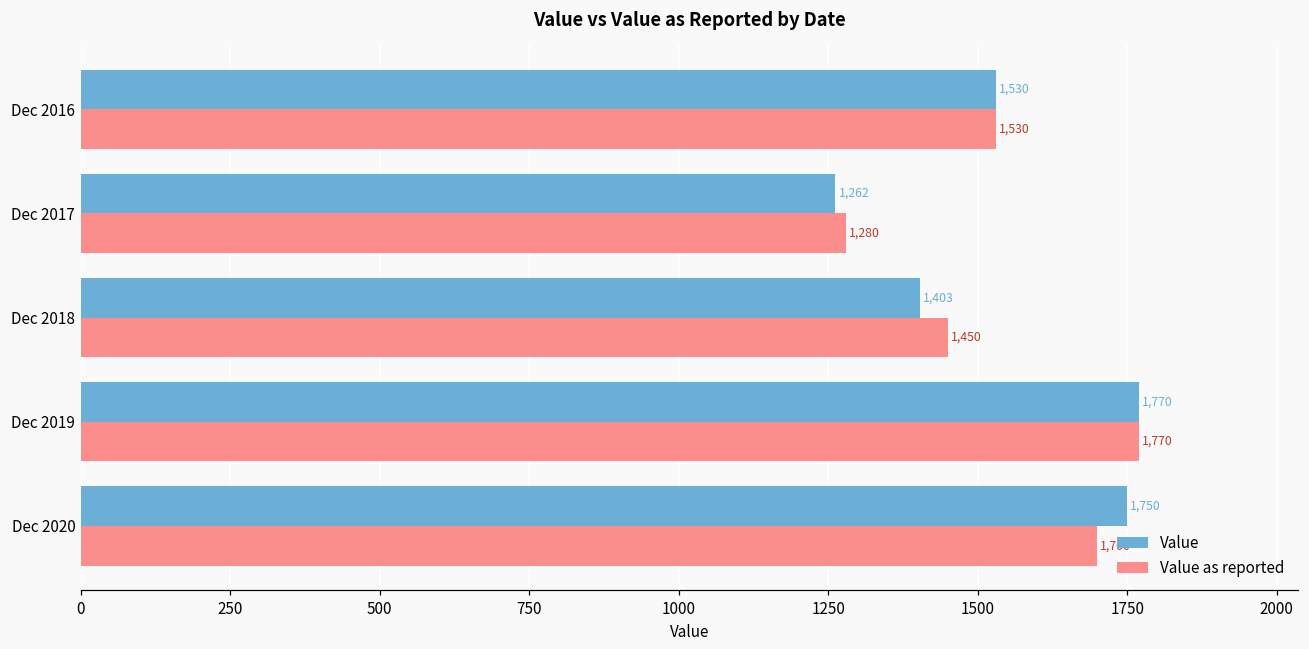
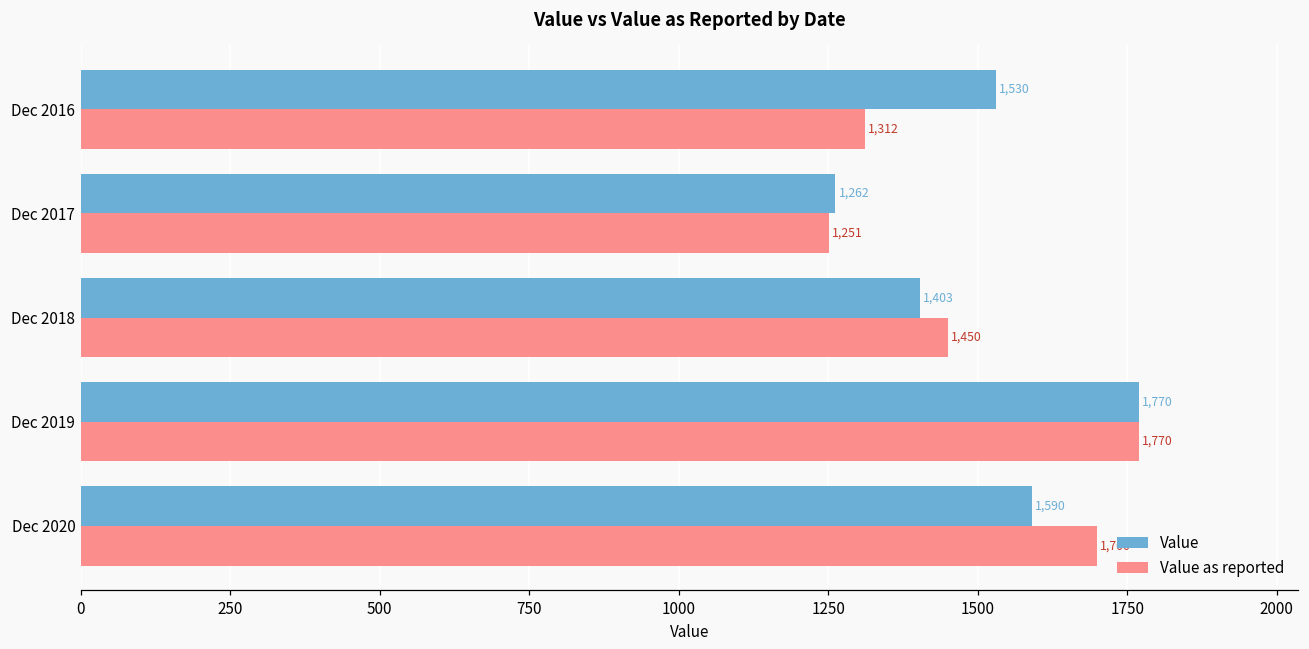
  {
    "Value": {
      "Dec 2016": "1,530",
      "Dec 2017": "1,262",
      "Dec 2018": "1,403",
      "Dec 2019": "1,770",
-     "Dec 2020": "1,750"
+     "Dec 2020": "1,590"
    },
    "Value as reported": {
-     "Dec 2016": "1,530",
-     "Dec 2017": "1,280",
+     "Dec 2016": "1,312",
+     "Dec 2017": "1,251",
      "Dec 2018": "1,450",
      "Dec 2019": "1,770",
      "Dec 2020": "1,700"
    }
  }
